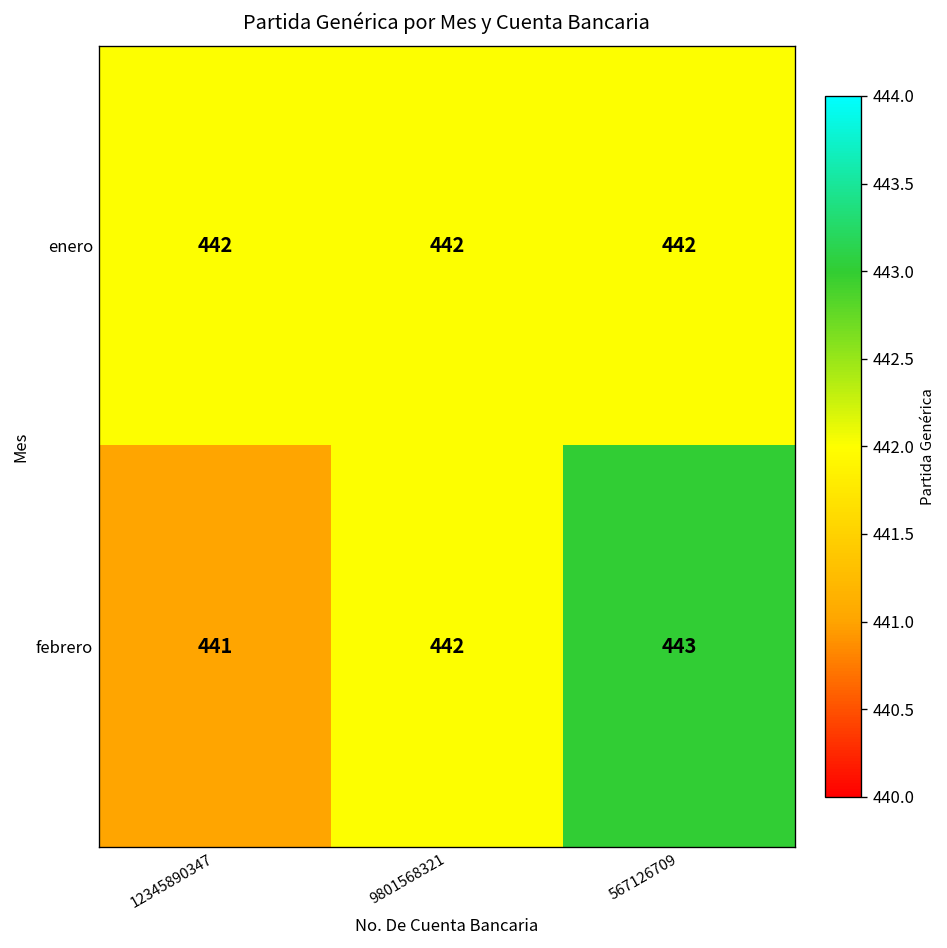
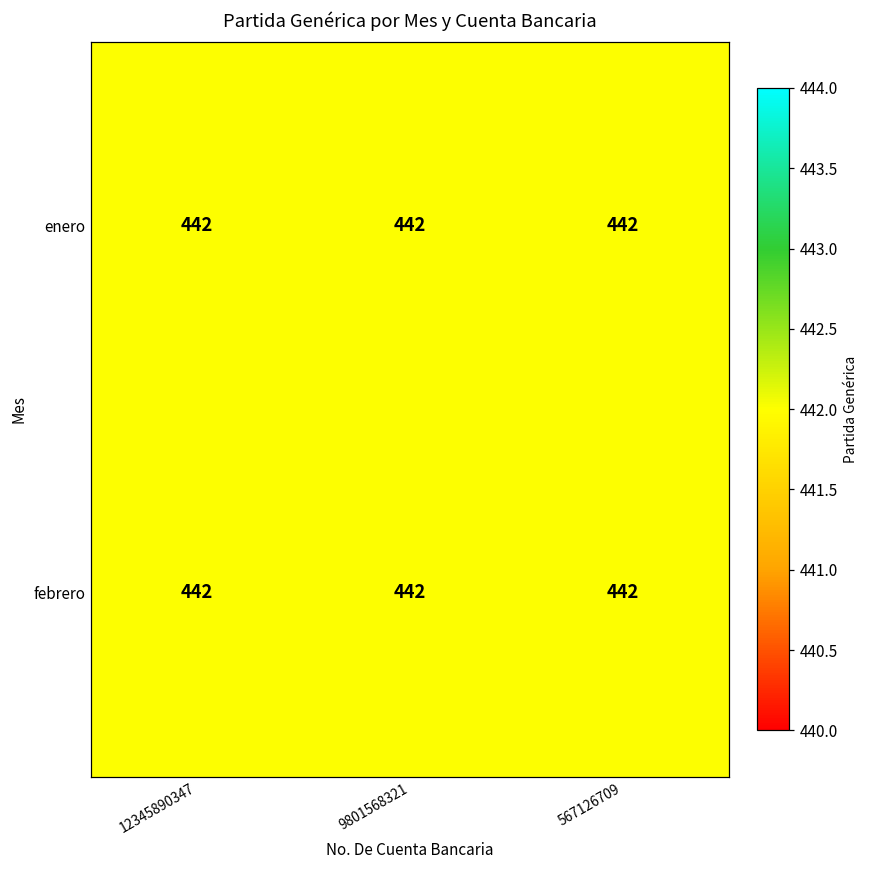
  {
    "enero": {
      "12345890347": 442,
      "9801568321": 442,
      "567126709": 442
    },
    "febrero": {
-     "12345890347": 441,
+     "12345890347": 442,
      "9801568321": 442,
-     "567126709": 443
+     "567126709": 442
    }
  }
